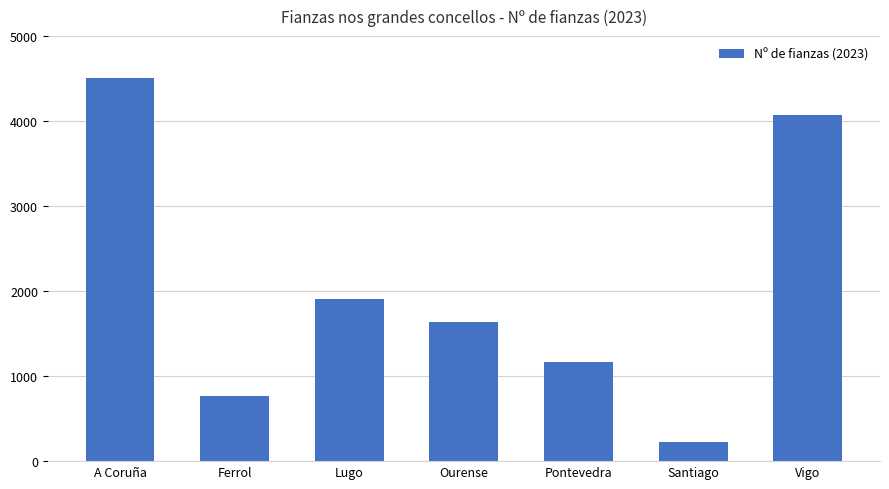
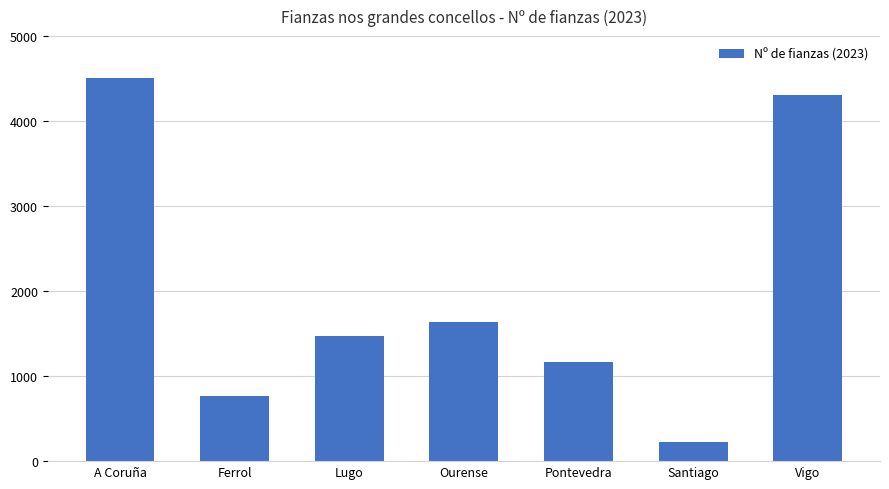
  {
    "A Coruña": 4500,
    "Ferrol": 800,
-   "Lugo": 1900,
+   "Lugo": 1500,
    "Ourense": 1600,
    "Pontevedra": 1200,
    "Santiago": 200,
-   "Vigo": 4100
+   "Vigo": 4300
  }
